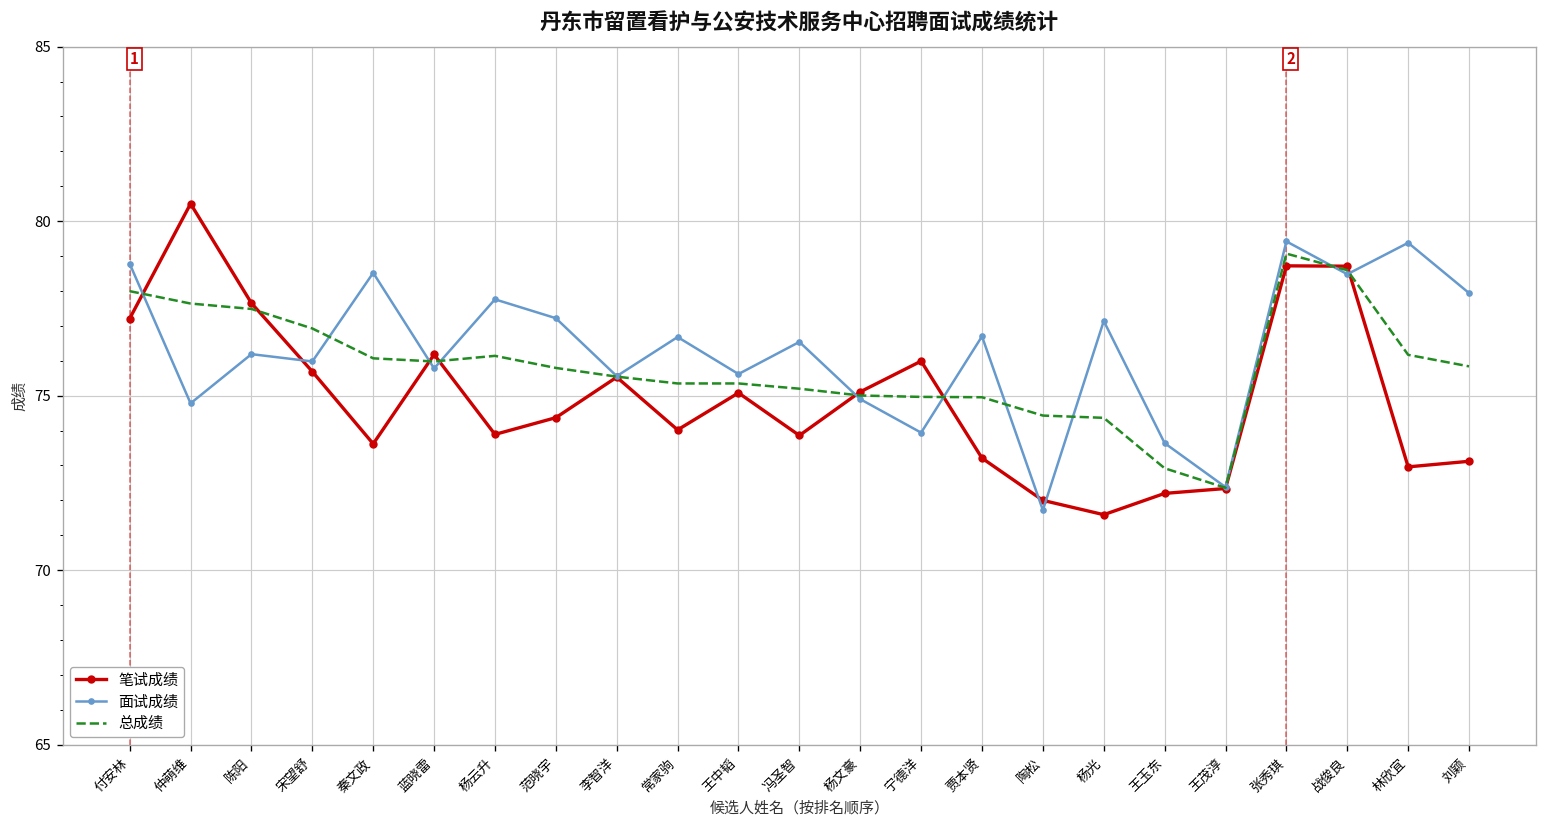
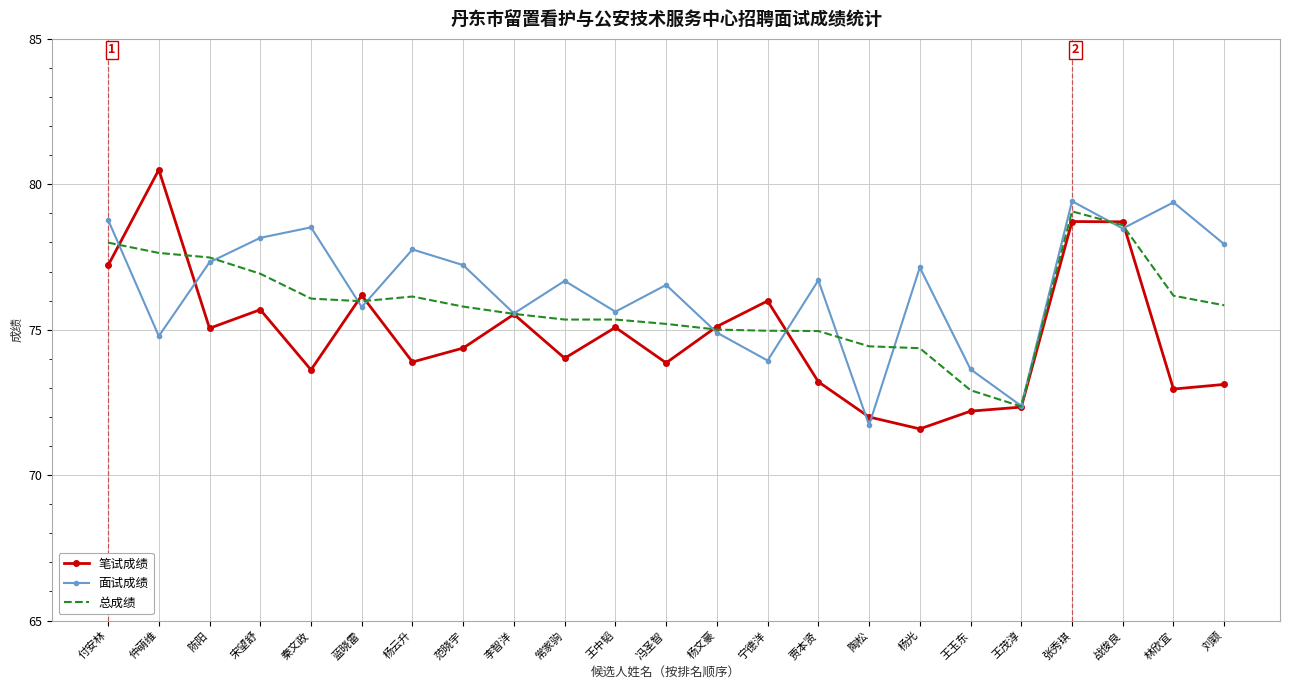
  {
    "笔试成绩": {
      "付安林": 77.2,
      "仲萌维": 80.5,
-     "陈阳": 77.7,
+     "陈阳": 75.1,
      "宋望舒": 75.7,
      "秦文政": 73.6,
      "蓝晓雷": 76.2,
      "杨云升": 73.9,
      "范晓宇": 74.4,
      "常家驹": 74.0,
      "王中韬": 75.1,
      "冯圣智": 73.9,
      "杨文豪": 75.1,
      "宁德洋": 76.0,
      "贾本贤": 73.2,
      "陶松": 72.0,
      "杨光": 71.6,
      "王玉东": 72.2,
      "张秀琪": 78.7,
      "战俊良": 78.7,
      "林欣宜": 73.0,
      "刘颖": 73.1
    },
    "面试成绩": {
      "付安林": 78.8,
      "仲萌维": 74.8,
-     "陈阳": 76.2,
-     "宋望舒": 76.0,
+     "陈阳": 77.3,
+     "宋望舒": 78.2,
      "秦文政": 78.5,
      "蓝晓雷": 75.8,
      "杨云升": 77.8,
      "范晓宇": 77.2,
      "常家驹": 76.7,
      "王中韬": 75.6,
      "冯圣智": 76.5,
      "杨文豪": 74.9,
      "宁德洋": 73.9,
      "贾本贤": 76.7,
      "陶松": 71.7,
      "杨光": 77.1,
      "王玉东": 73.6,
      "张秀琪": 79.4,
      "战俊良": 78.5,
      "林欣宜": 79.4,
      "刘颖": 77.9
    },
    "总成绩": {
      "付安林": 78.0,
      "仲萌维": 77.6,
      "陈阳": 77.5,
      "宋望舒": 76.9,
      "秦文政": 76.1,
      "蓝晓雷": 76.0,
      "杨云升": 76.1,
      "范晓宇": 75.8,
      "常家驹": 75.4,
      "王中韬": 75.4,
      "冯圣智": 75.2,
      "杨文豪": 75.0,
      "宁德洋": 75.0,
      "贾本贤": 75.0,
      "陶松": 74.4,
      "杨光": 74.4,
      "王玉东": 72.9,
      "张秀琪": 79.1,
      "战俊良": 78.6,
      "林欣宜": 76.2,
      "刘颖": 75.8
    }
  }
